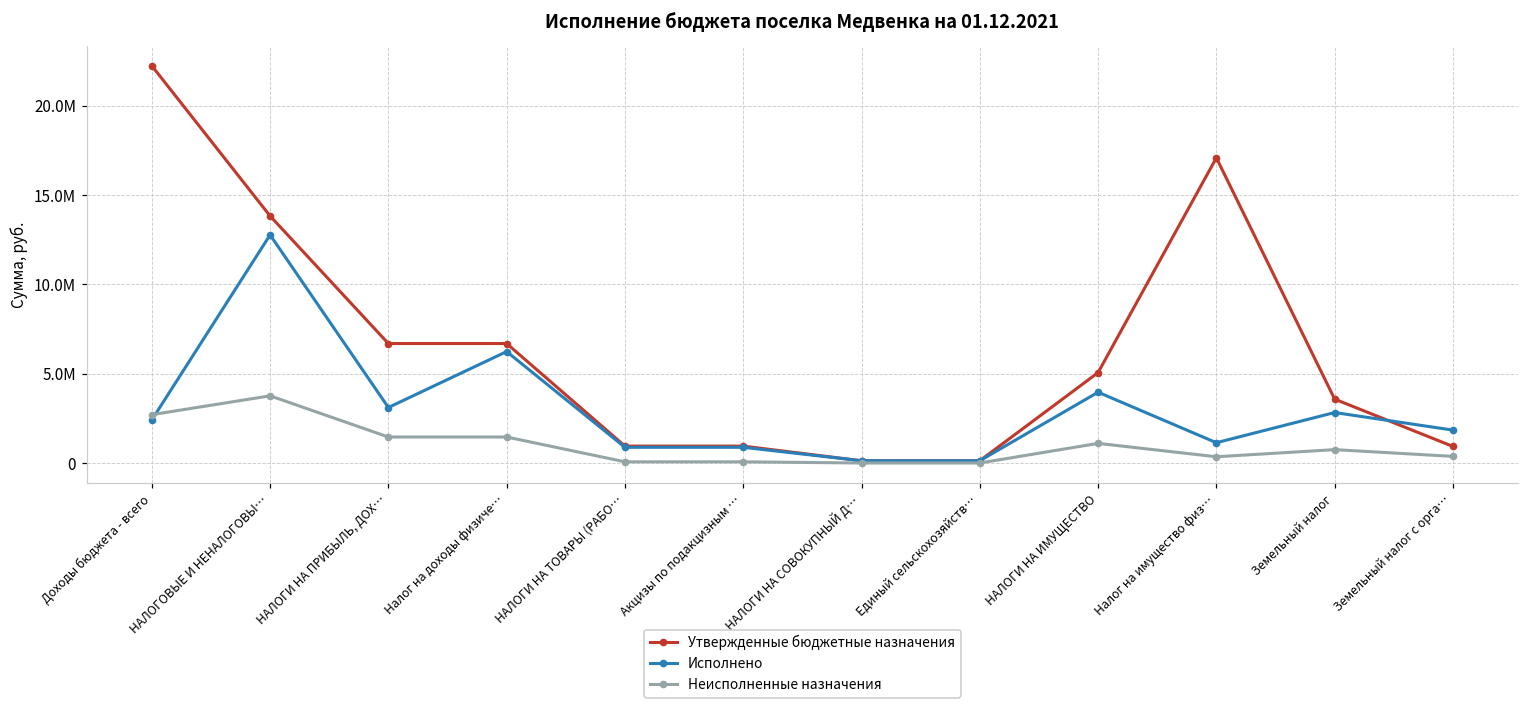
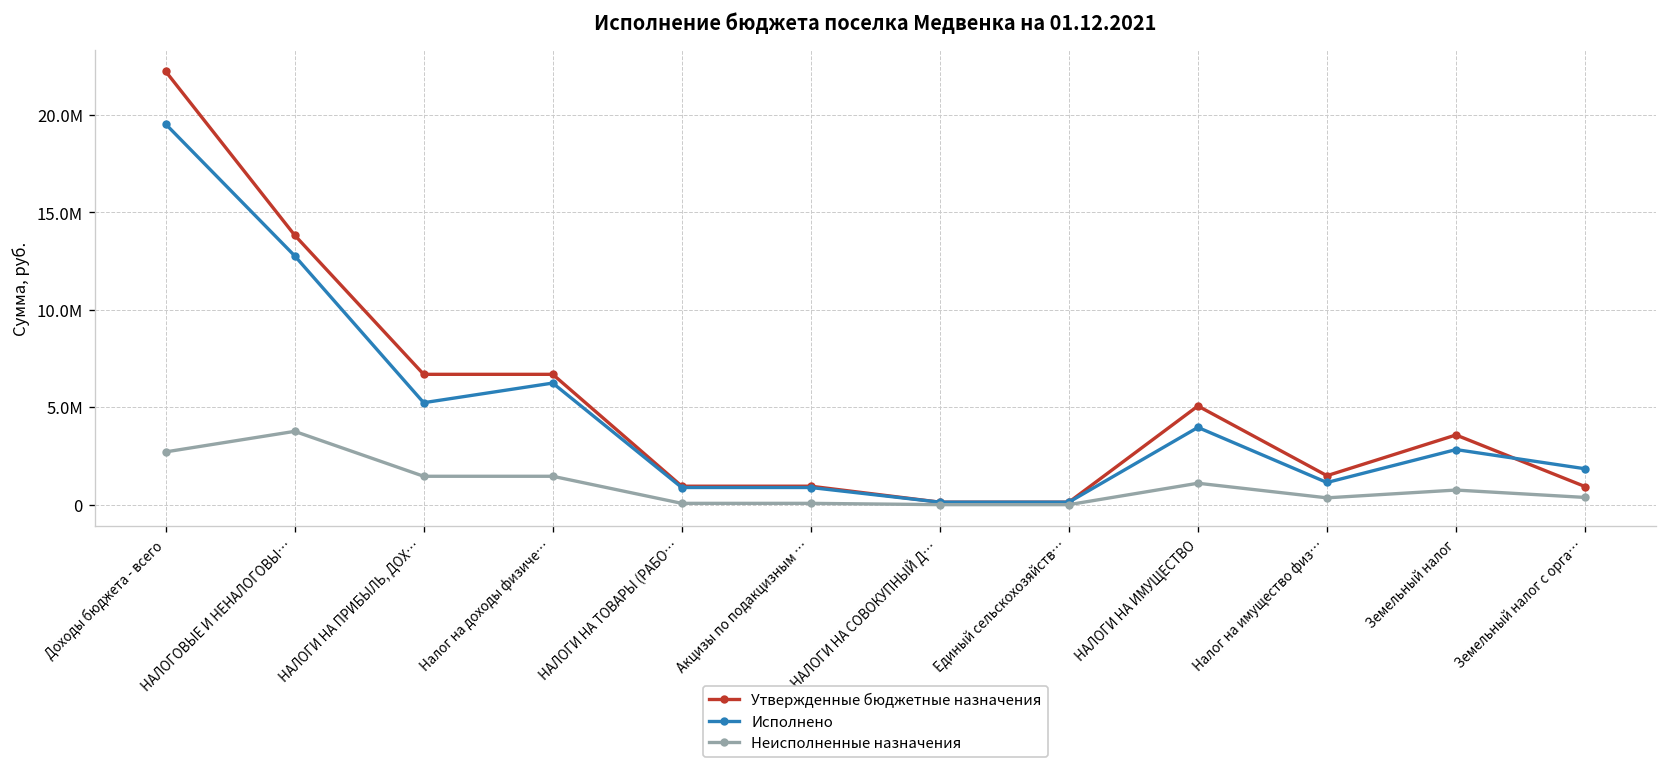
  {
    "Утвержденные бюджетные назначения": {
      "Доходы бюджета - всего": 22200000,
      "НАЛОГОВЫЕ И НЕНАЛОГОВЫ…": 13800000,
      "НАЛОГИ НА ПРИБЫЛЬ, ДОХ…": 6700000,
      "Налог на доходы физиче…": 6700000,
      "НАЛОГИ НА ИМУЩЕСТВО": 5100000,
-     "Налог на имущество физ…": 17100000,
+     "Налог на имущество физ…": 1500000,
      "Земельный налог": 3600000,
      "Земельный налог с орга…": 900000
    },
    "Исполнено": {
-     "Доходы бюджета - всего": 2400000,
+     "Доходы бюджета - всего": 19500000,
      "НАЛОГОВЫЕ И НЕНАЛОГОВЫ…": 12800000,
-     "НАЛОГИ НА ПРИБЫЛЬ, ДОХ…": 3100000,
+     "НАЛОГИ НА ПРИБЫЛЬ, ДОХ…": 5200000,
      "Налог на доходы физиче…": 6200000,
      "НАЛОГИ НА ИМУЩЕСТВО": 4000000,
      "Налог на имущество физ…": 1100000,
      "Земельный налог": 2800000,
      "Земельный налог с орга…": 1800000
    },
    "Неисполненные назначения": {
      "Доходы бюджета - всего": 2700000,
      "НАЛОГОВЫЕ И НЕНАЛОГОВЫ…": 3800000,
      "НАЛОГИ НА ПРИБЫЛЬ, ДОХ…": 1500000,
      "Налог на доходы физиче…": 1500000,
      "НАЛОГИ НА ТОВАРЫ (РАБО…": 100000,
      "Акцизы по подакцизным …": 100000,
      "НАЛОГИ НА ИМУЩЕСТВО": 1100000,
      "Налог на имущество физ…": 400000,
      "Земельный налог": 700000,
      "Земельный налог с орга…": 400000
    }
  }
